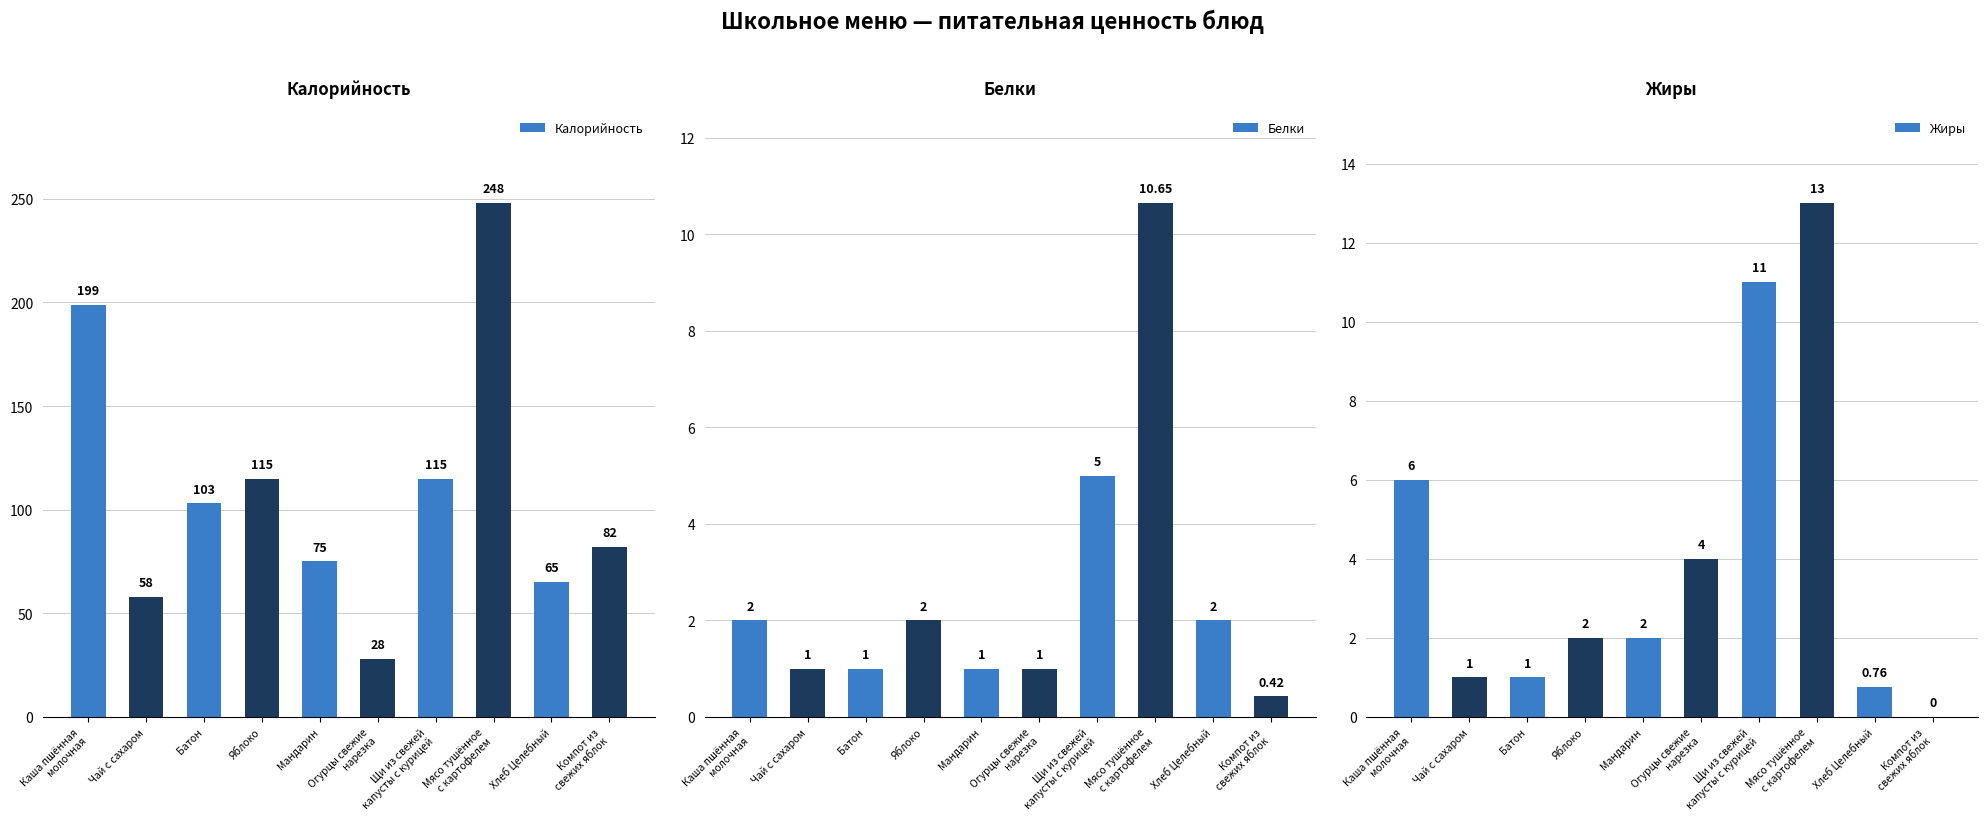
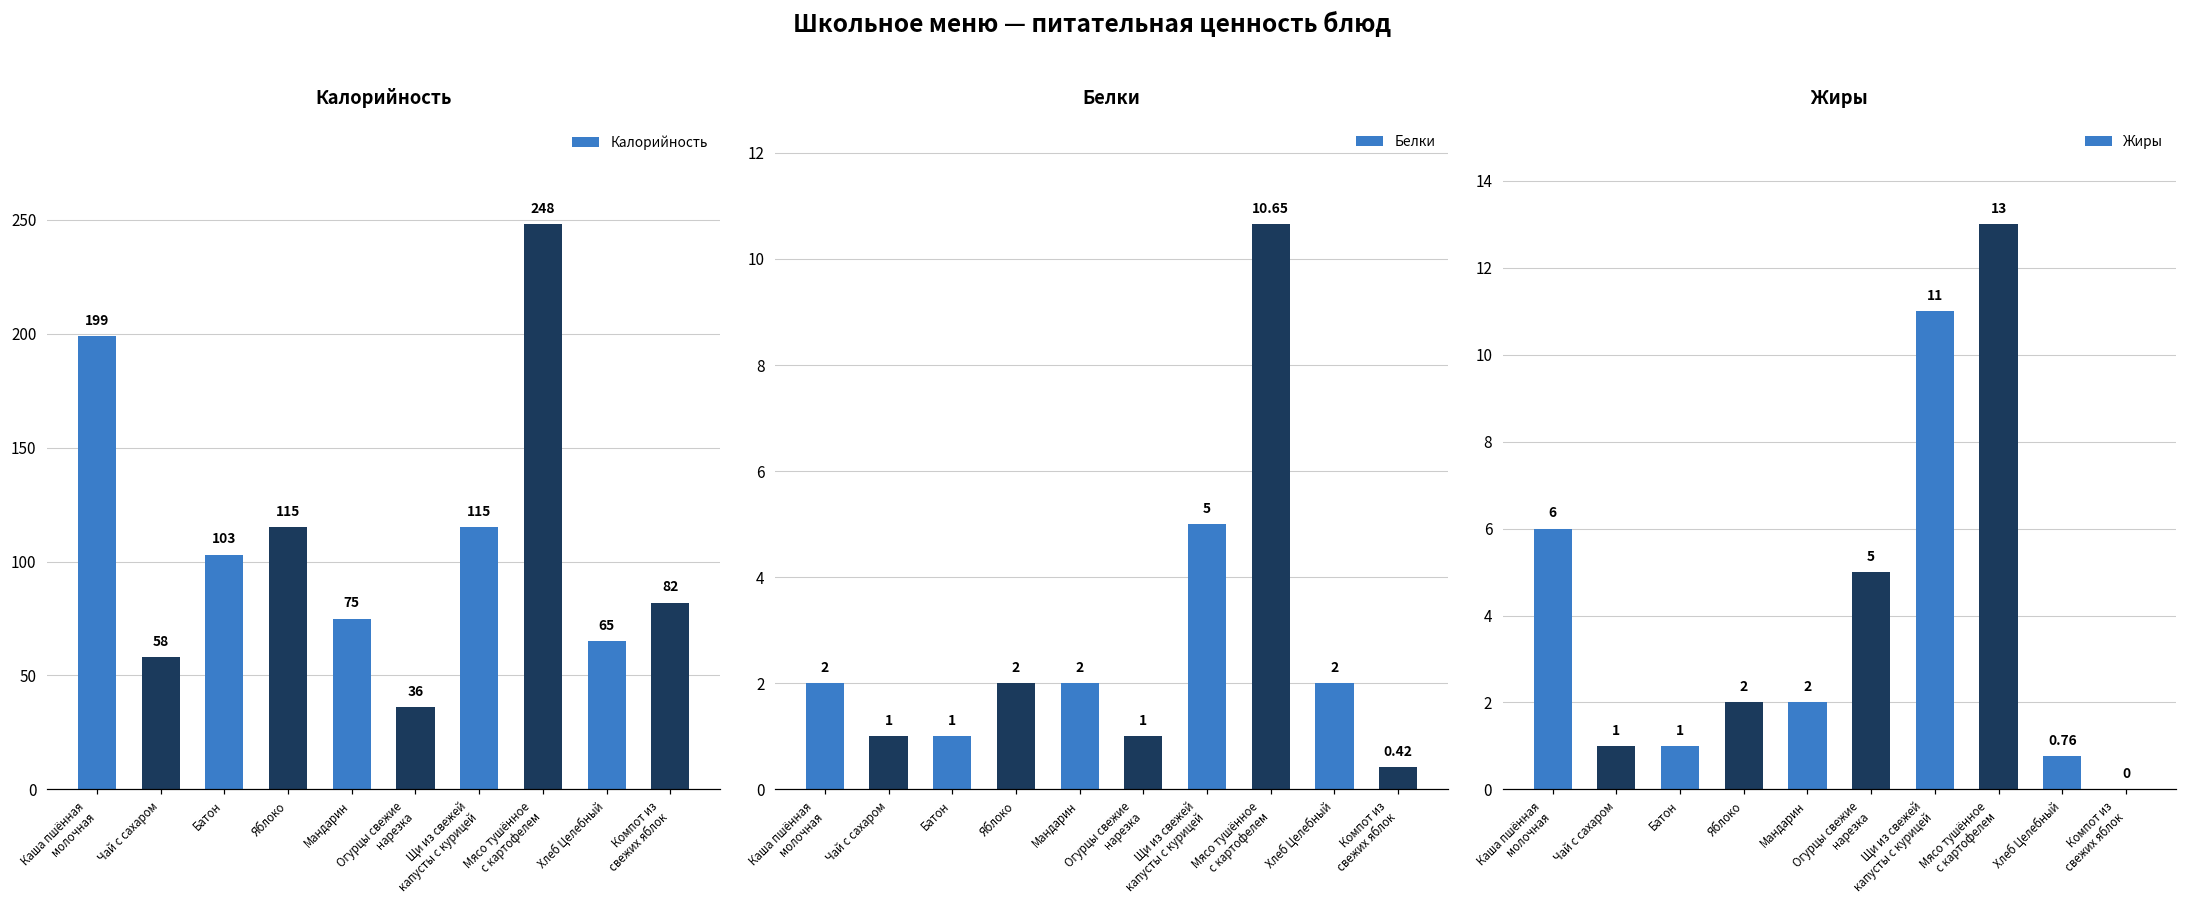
  {
    "Калорийность": {
      "Каша пшённая молочная": 199,
      "Чай с сахаром": 58,
      "Батон": 103,
      "Яблоко": 115,
      "Мандарин": 75,
-     "Огурцы свежие нарезка": 28,
+     "Огурцы свежие нарезка": 36,
      "Щи из свежей капусты с курицей": 115,
      "Мясо тушённое с картофелем": 248,
      "Хлеб Целебный": 65,
      "Компот из свежих яблок": 82
    },
    "Белки": {
      "Каша пшённая молочная": 2,
      "Чай с сахаром": 1,
      "Батон": 1,
      "Яблоко": 2,
-     "Мандарин": 1,
+     "Мандарин": 2,
      "Огурцы свежие нарезка": 1,
      "Щи из свежей капусты с курицей": 5,
      "Мясо тушённое с картофелем": 10.65,
      "Хлеб Целебный": 2,
      "Компот из свежих яблок": 0.42
    },
    "Жиры": {
      "Каша пшённая молочная": 6,
      "Чай с сахаром": 1,
      "Батон": 1,
      "Яблоко": 2,
      "Мандарин": 2,
-     "Огурцы свежие нарезка": 4,
+     "Огурцы свежие нарезка": 5,
      "Щи из свежей капусты с курицей": 11,
      "Мясо тушённое с картофелем": 13,
      "Хлеб Целебный": 0.76,
      "Компот из свежих яблок": 0
    }
  }
